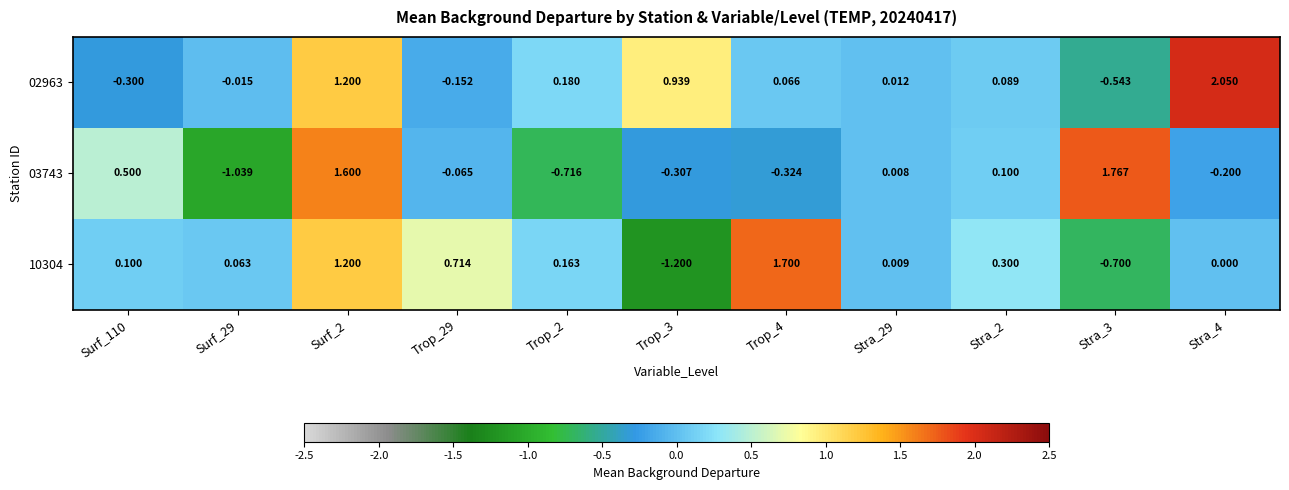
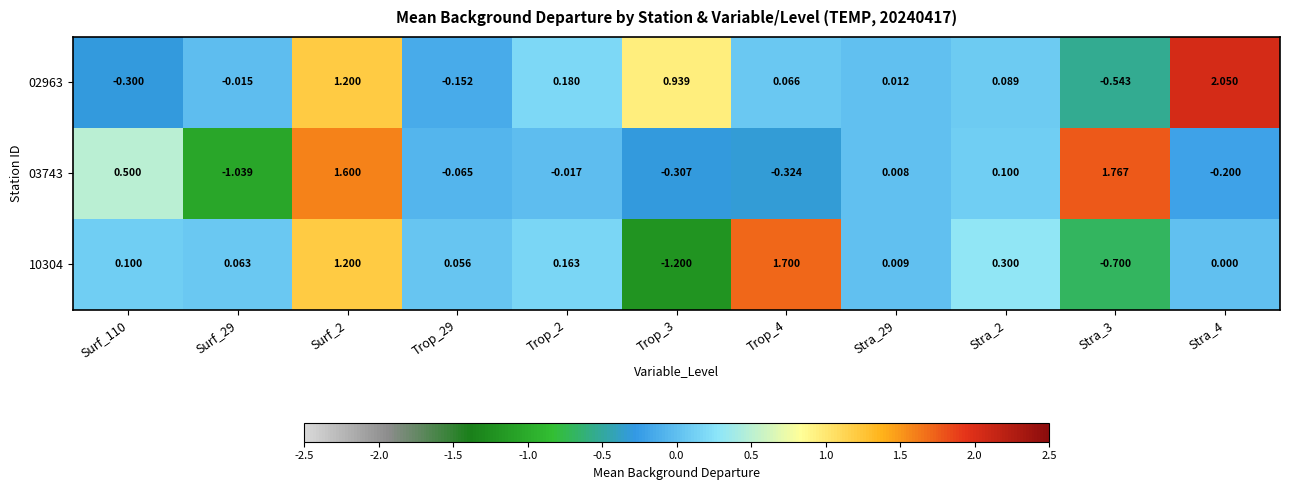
  {
    "02963": {
      "Surf_110": -0.300,
      "Surf_29": -0.015,
      "Surf_2": 1.200,
      "Trop_29": -0.152,
      "Trop_2": 0.180,
      "Trop_3": 0.939,
      "Trop_4": 0.066,
      "Stra_29": 0.012,
      "Stra_2": 0.089,
      "Stra_3": -0.543,
      "Stra_4": 2.050
    },
    "03743": {
      "Surf_110": 0.500,
      "Surf_29": -1.039,
      "Surf_2": 1.600,
      "Trop_29": -0.065,
-     "Trop_2": -0.716,
+     "Trop_2": -0.017,
      "Trop_3": -0.307,
      "Trop_4": -0.324,
      "Stra_29": 0.008,
      "Stra_2": 0.100,
      "Stra_3": 1.767,
      "Stra_4": -0.200
    },
    "10304": {
      "Surf_110": 0.100,
      "Surf_29": 0.063,
      "Surf_2": 1.200,
-     "Trop_29": 0.714,
+     "Trop_29": 0.056,
      "Trop_2": 0.163,
      "Trop_3": -1.200,
      "Trop_4": 1.700,
      "Stra_29": 0.009,
      "Stra_2": 0.300,
      "Stra_3": -0.700,
      "Stra_4": 0.000
    }
  }
